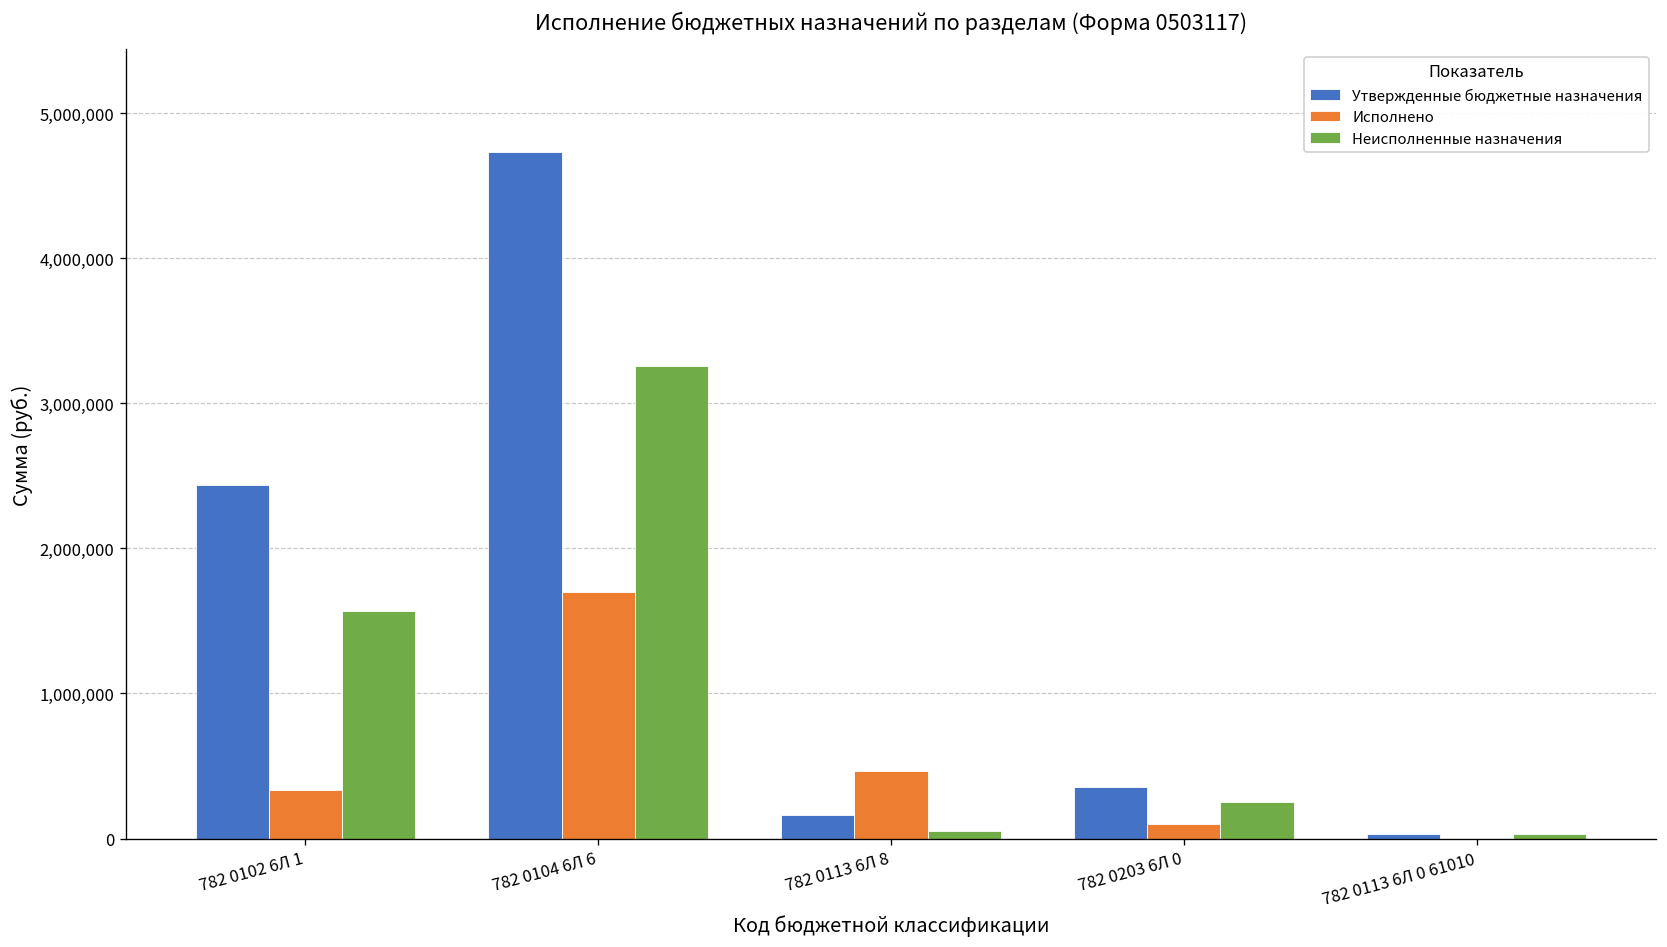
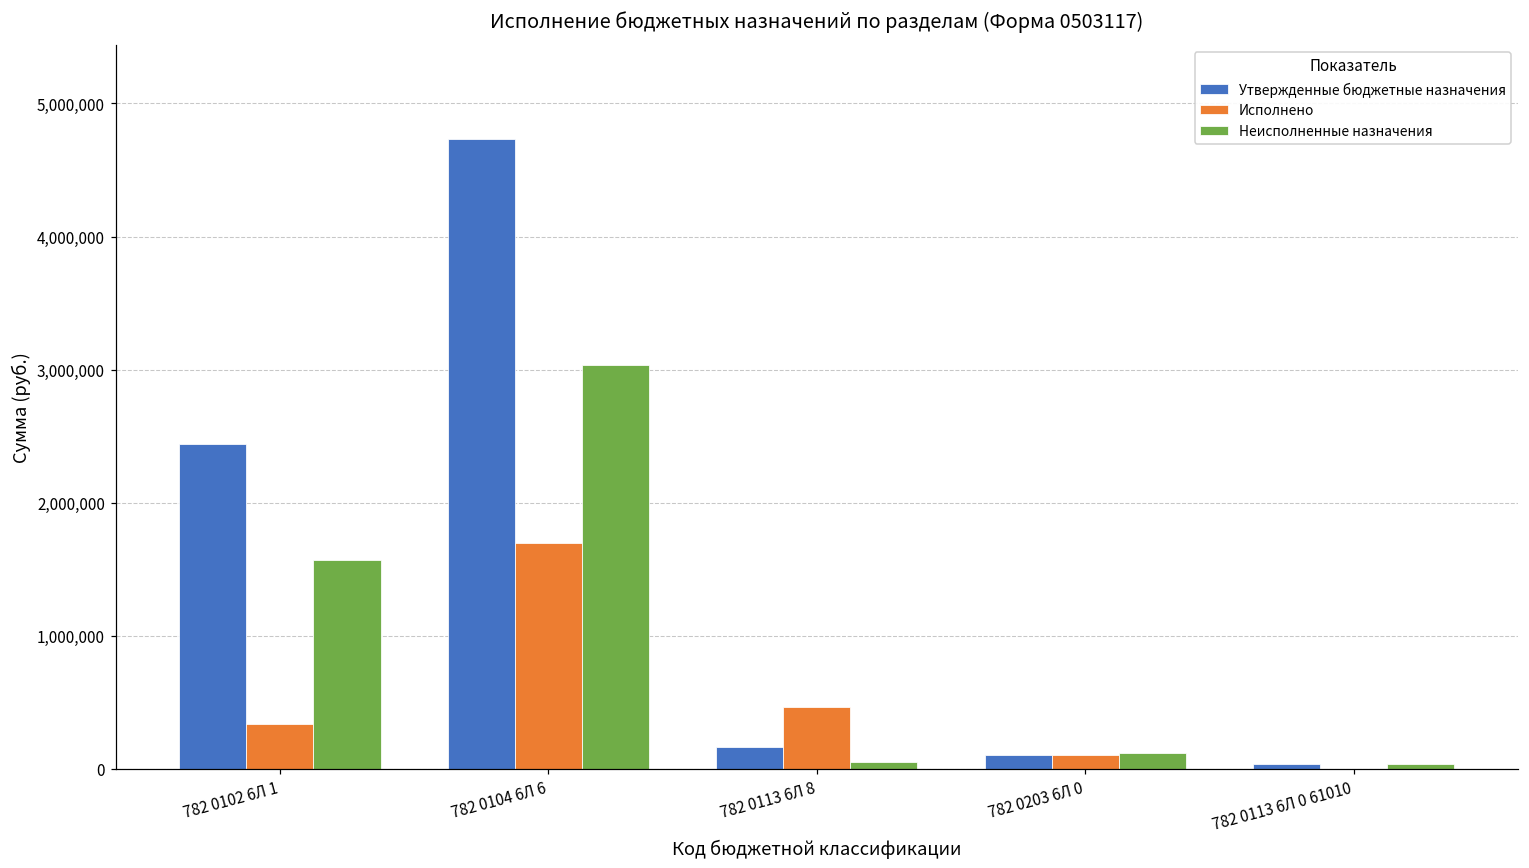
  {
    "Утвержденные бюджетные назначения": {
      "782 0102 6Л 1": "2,440,000",
      "782 0104 6Л 6": "4,730,000",
      "782 0113 6Л 8": "160,000",
-     "782 0203 6Л 0": "350,000",
+     "782 0203 6Л 0": "100,000",
      "782 0113 6Л 0 61010": "30,000"
    },
    "Исполнено": {
      "782 0102 6Л 1": "330,000",
      "782 0104 6Л 6": "1,700,000",
      "782 0113 6Л 8": "470,000",
      "782 0203 6Л 0": "100,000",
      "782 0113 6Л 0 61010": "0"
    },
    "Неисполненные назначения": {
      "782 0102 6Л 1": "1,570,000",
-     "782 0104 6Л 6": "3,260,000",
+     "782 0104 6Л 6": "3,030,000",
      "782 0113 6Л 8": "50,000",
-     "782 0203 6Л 0": "250,000",
+     "782 0203 6Л 0": "120,000",
      "782 0113 6Л 0 61010": "30,000"
    }
  }
